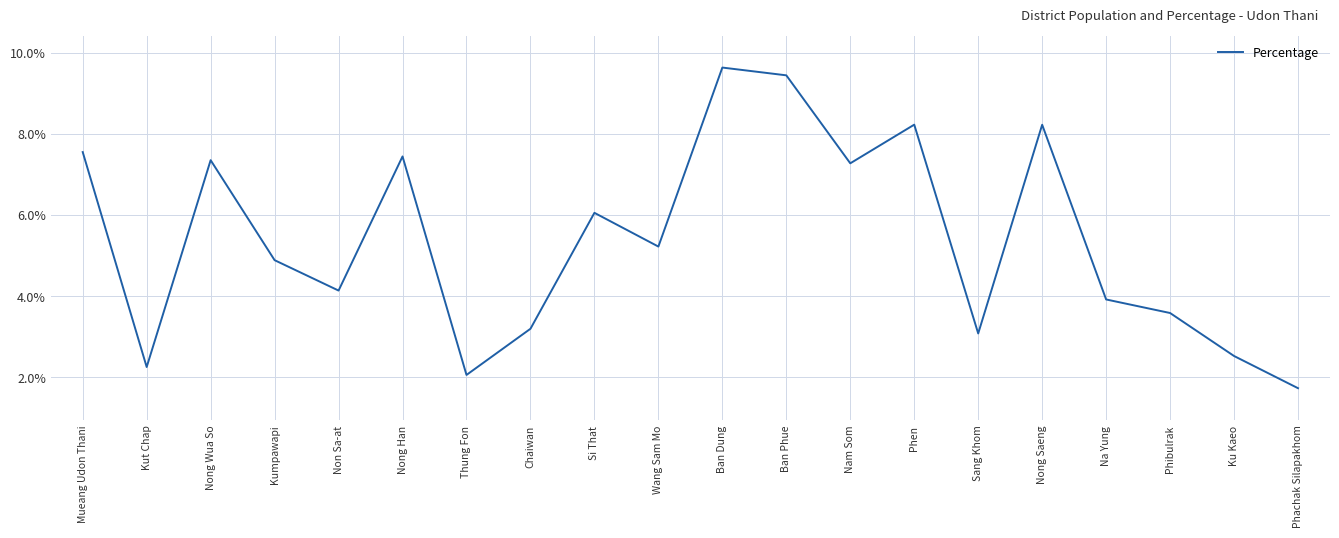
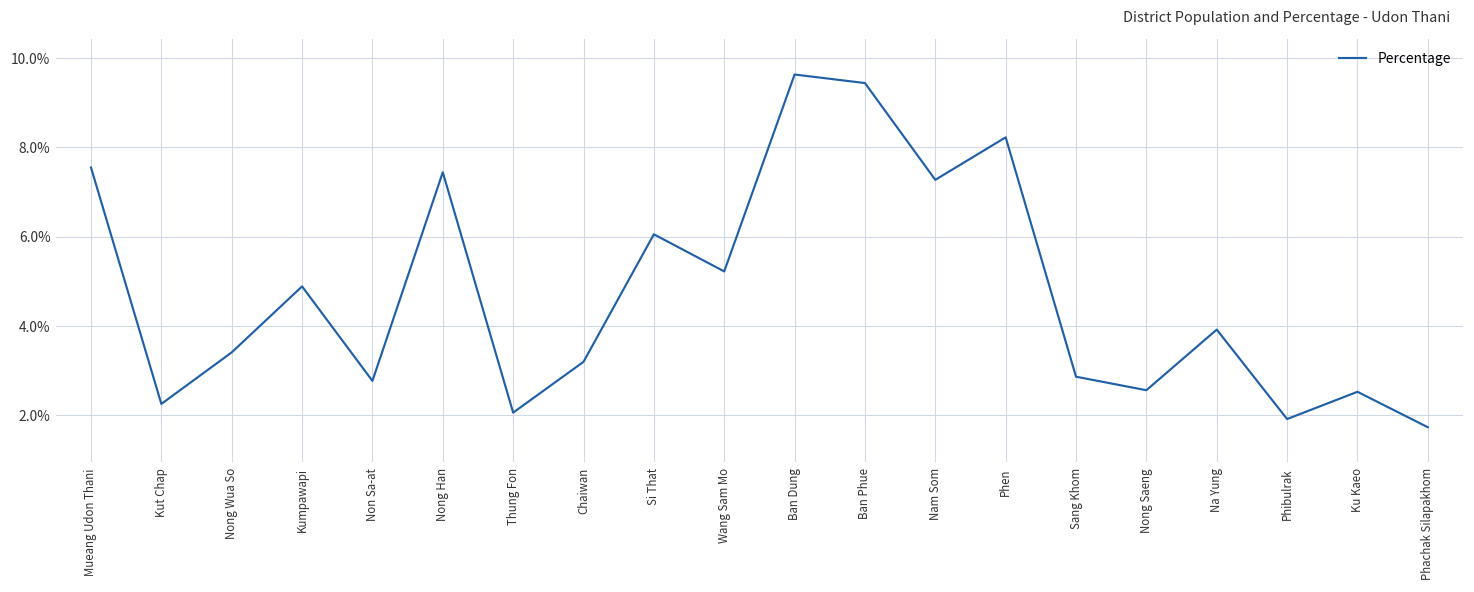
  {
    "Mueang Udon Thani": "7.5%",
    "Kut Chap": "2.3%",
-   "Nong Wua So": "7.3%",
+   "Nong Wua So": "3.4%",
    "Kumpawapi": "4.9%",
-   "Non Sa-at": "4.1%",
+   "Non Sa-at": "2.8%",
    "Nong Han": "7.4%",
    "Thung Fon": "2.1%",
    "Chaiwan": "3.2%",
    "Si That": "6.1%",
    "Wang Sam Mo": "5.2%",
    "Ban Dung": "9.6%",
    "Ban Phue": "9.4%",
    "Nam Som": "7.3%",
    "Phen": "8.2%",
-   "Sang Khom": "3.1%",
-   "Nong Saeng": "8.2%",
+   "Sang Khom": "2.9%",
+   "Nong Saeng": "2.6%",
    "Na Yung": "3.9%",
-   "Phibulrak": "3.6%",
+   "Phibulrak": "1.9%",
    "Ku Kaeo": "2.5%",
    "Phachak Silapakhom": "1.7%"
  }
